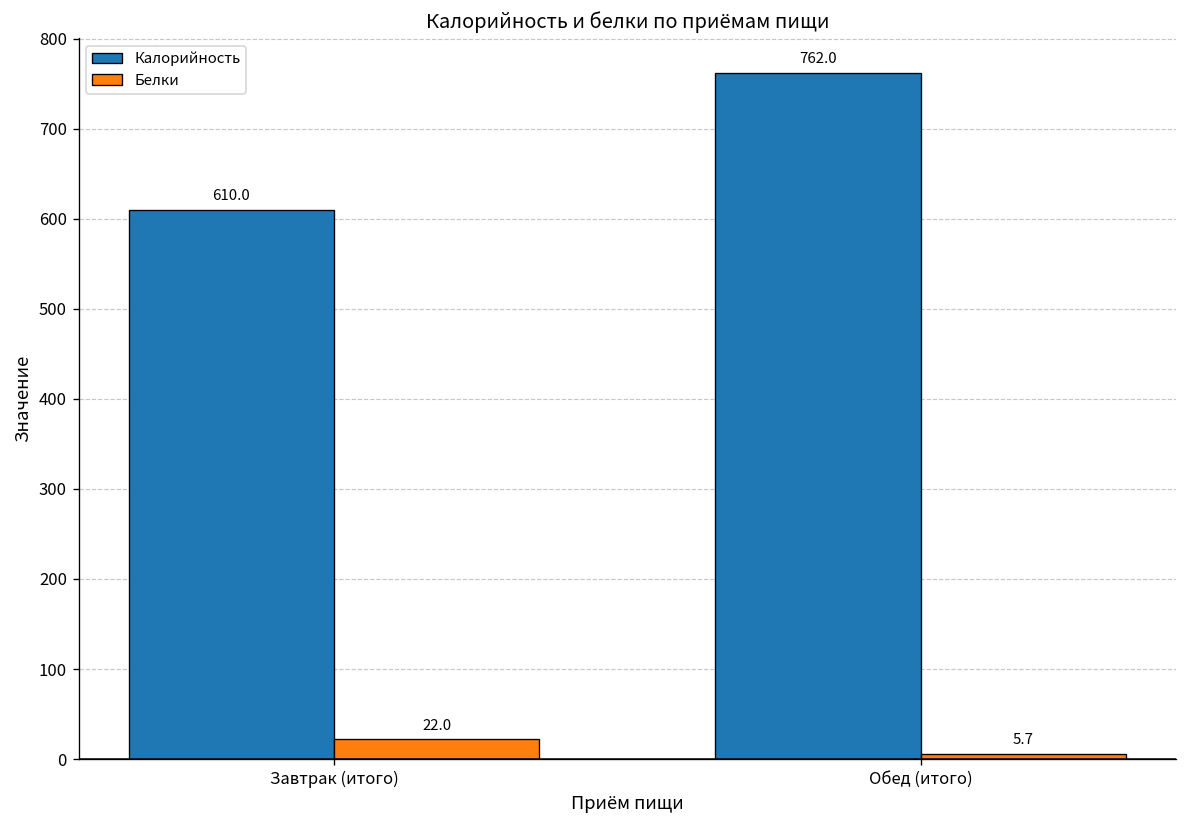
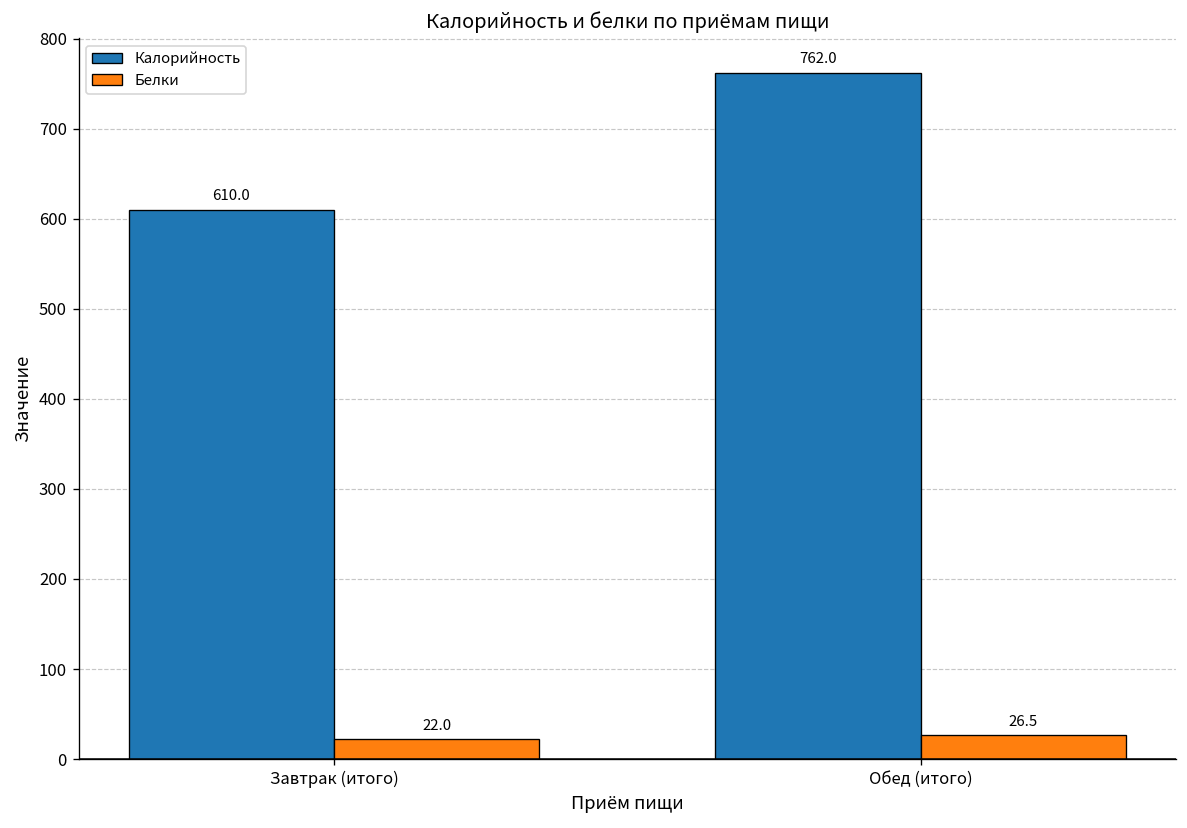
  {
    "Калорийность": {
      "Завтрак (итого)": 610.0,
      "Обед (итого)": 762.0
    },
    "Белки": {
      "Завтрак (итого)": 22.0,
-     "Обед (итого)": 5.7
+     "Обед (итого)": 26.5
    }
  }
